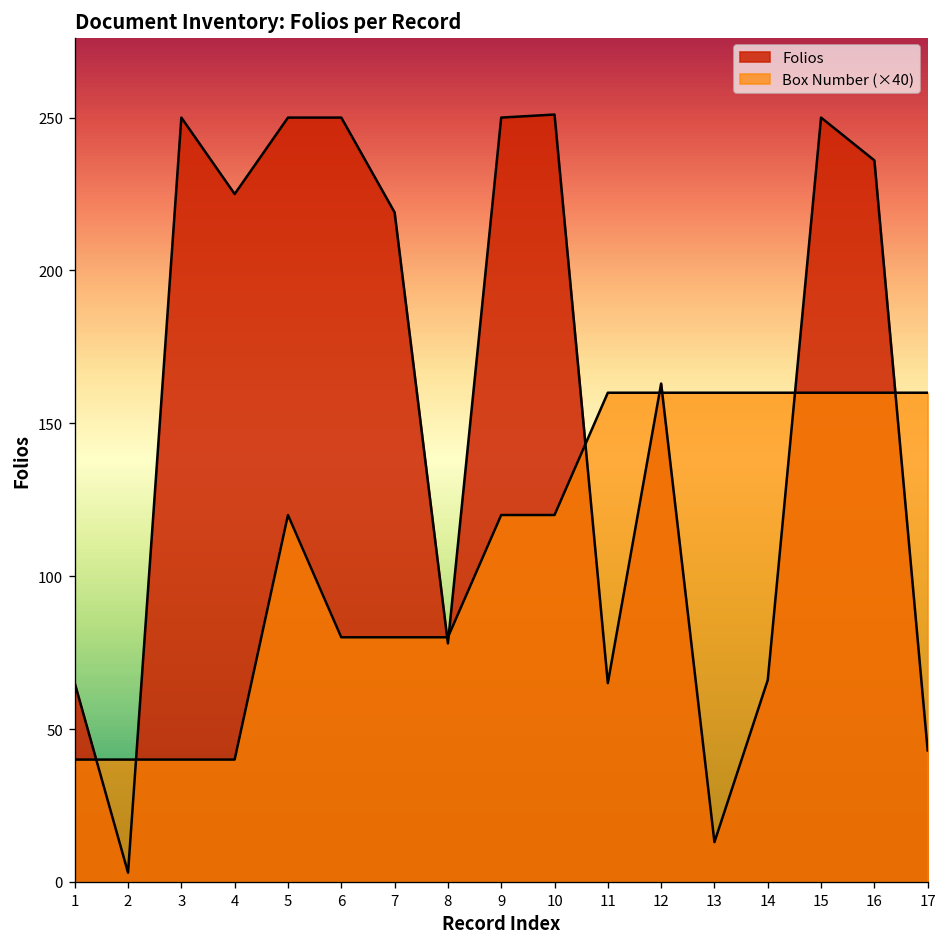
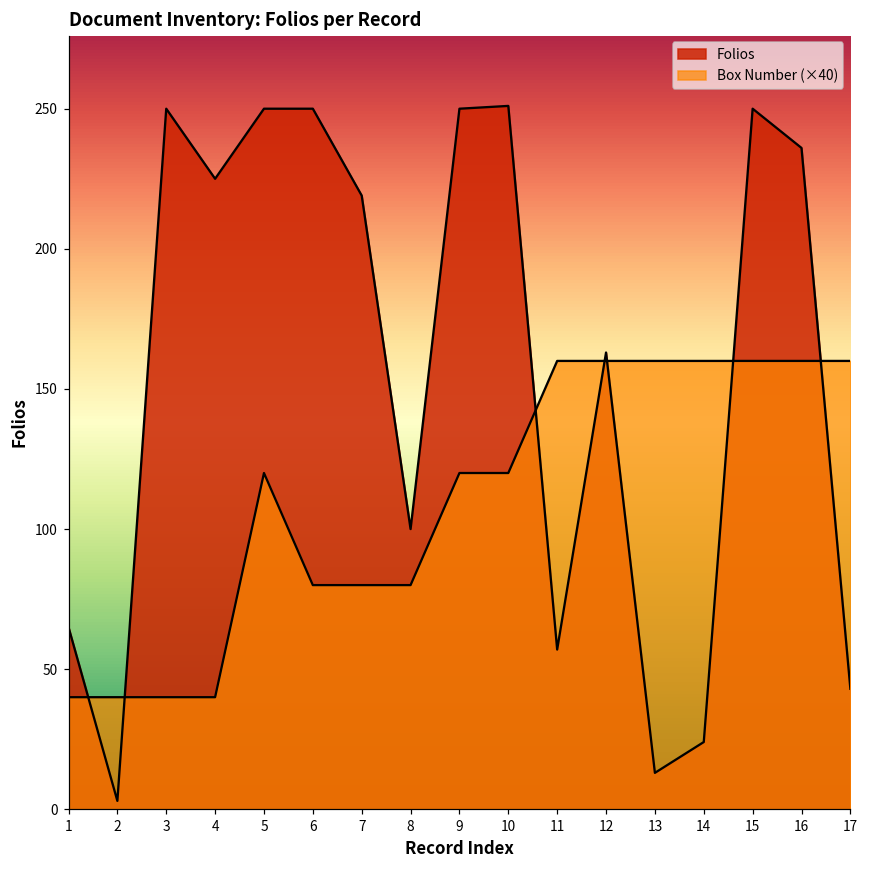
  {
    "Folios": {
      "1": 65,
      "2": 3,
      "3": 250,
      "4": 225,
      "5": 250,
      "6": 250,
      "7": 219,
-     "8": 78,
+     "8": 100,
      "9": 250,
      "10": 251,
-     "11": 65,
+     "11": 57,
      "12": 163,
      "13": 13,
-     "14": 66,
+     "14": 24,
      "15": 250,
      "16": 236,
      "17": 43
    },
    "Box Number (×40)": {
      "1": 40,
      "2": 40,
      "3": 40,
      "4": 40,
      "5": 120,
      "6": 80,
      "7": 80,
      "8": 80,
      "9": 120,
      "10": 120,
      "11": 160,
      "12": 160,
      "13": 160,
      "14": 160,
      "15": 160,
      "16": 160,
      "17": 160
    }
  }
